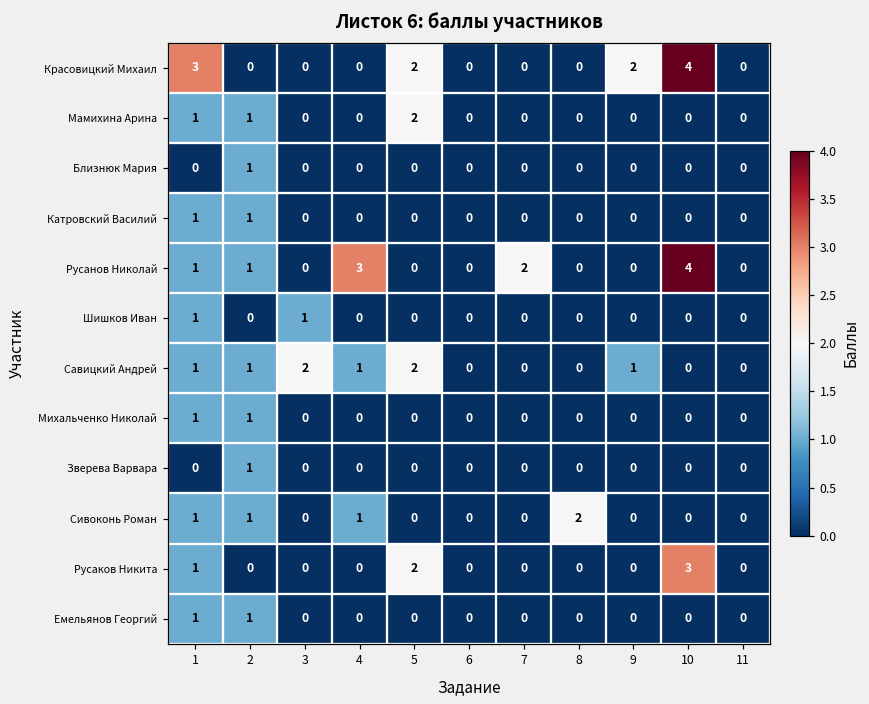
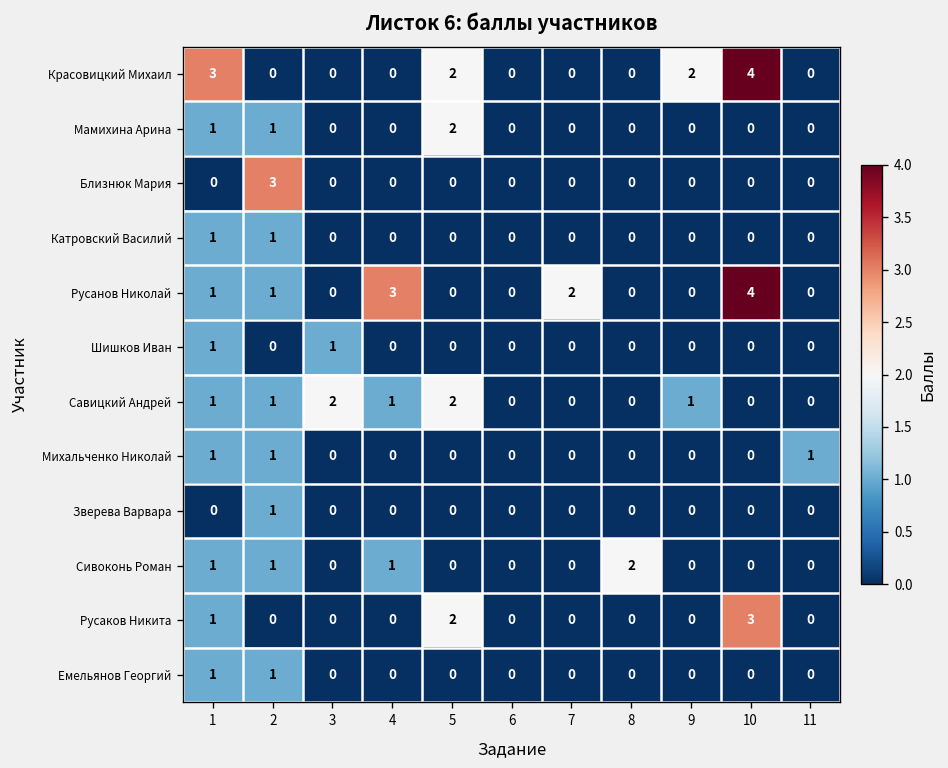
  {
    "Красовицкий Михаил": {
      "1": 3,
      "2": 0,
      "3": 0,
      "4": 0,
      "5": 2,
      "6": 0,
      "7": 0,
      "8": 0,
      "9": 2,
      "10": 4,
      "11": 0
    },
    "Мамихина Арина": {
      "1": 1,
      "2": 1,
      "3": 0,
      "4": 0,
      "5": 2,
      "6": 0,
      "7": 0,
      "8": 0,
      "9": 0,
      "10": 0,
      "11": 0
    },
    "Близнюк Мария": {
      "1": 0,
-     "2": 1,
+     "2": 3,
      "3": 0,
      "4": 0,
      "5": 0,
      "6": 0,
      "7": 0,
      "8": 0,
      "9": 0,
      "10": 0,
      "11": 0
    },
    "Катровский Василий": {
      "1": 1,
      "2": 1,
      "3": 0,
      "4": 0,
      "5": 0,
      "6": 0,
      "7": 0,
      "8": 0,
      "9": 0,
      "10": 0,
      "11": 0
    },
    "Русанов Николай": {
      "1": 1,
      "2": 1,
      "3": 0,
      "4": 3,
      "5": 0,
      "6": 0,
      "7": 2,
      "8": 0,
      "9": 0,
      "10": 4,
      "11": 0
    },
    "Шишков Иван": {
      "1": 1,
      "2": 0,
      "3": 1,
      "4": 0,
      "5": 0,
      "6": 0,
      "7": 0,
      "8": 0,
      "9": 0,
      "10": 0,
      "11": 0
    },
    "Савицкий Андрей": {
      "1": 1,
      "2": 1,
      "3": 2,
      "4": 1,
      "5": 2,
      "6": 0,
      "7": 0,
      "8": 0,
      "9": 1,
      "10": 0,
      "11": 0
    },
    "Михальченко Николай": {
      "1": 1,
      "2": 1,
      "3": 0,
      "4": 0,
      "5": 0,
      "6": 0,
      "7": 0,
      "8": 0,
      "9": 0,
      "10": 0,
-     "11": 0
+     "11": 1
    },
    "Зверева Варвара": {
      "1": 0,
      "2": 1,
      "3": 0,
      "4": 0,
      "5": 0,
      "6": 0,
      "7": 0,
      "8": 0,
      "9": 0,
      "10": 0,
      "11": 0
    },
    "Сивоконь Роман": {
      "1": 1,
      "2": 1,
      "3": 0,
      "4": 1,
      "5": 0,
      "6": 0,
      "7": 0,
      "8": 2,
      "9": 0,
      "10": 0,
      "11": 0
    },
    "Русаков Никита": {
      "1": 1,
      "2": 0,
      "3": 0,
      "4": 0,
      "5": 2,
      "6": 0,
      "7": 0,
      "8": 0,
      "9": 0,
      "10": 3,
      "11": 0
    },
    "Емельянов Георгий": {
      "1": 1,
      "2": 1,
      "3": 0,
      "4": 0,
      "5": 0,
      "6": 0,
      "7": 0,
      "8": 0,
      "9": 0,
      "10": 0,
      "11": 0
    }
  }
